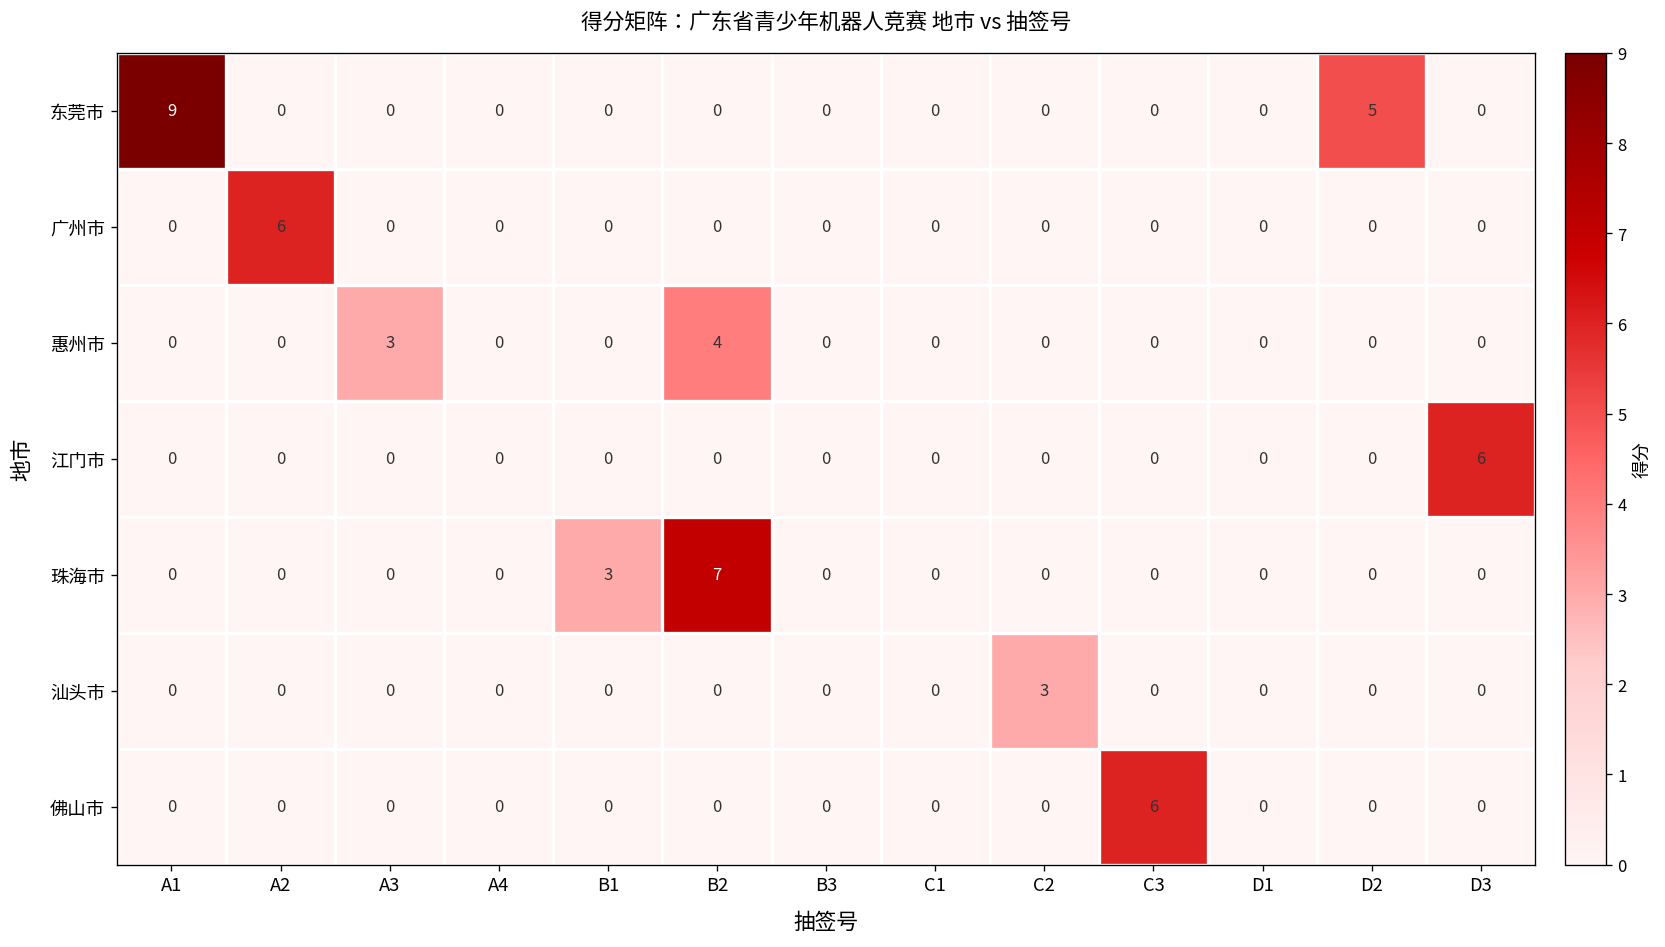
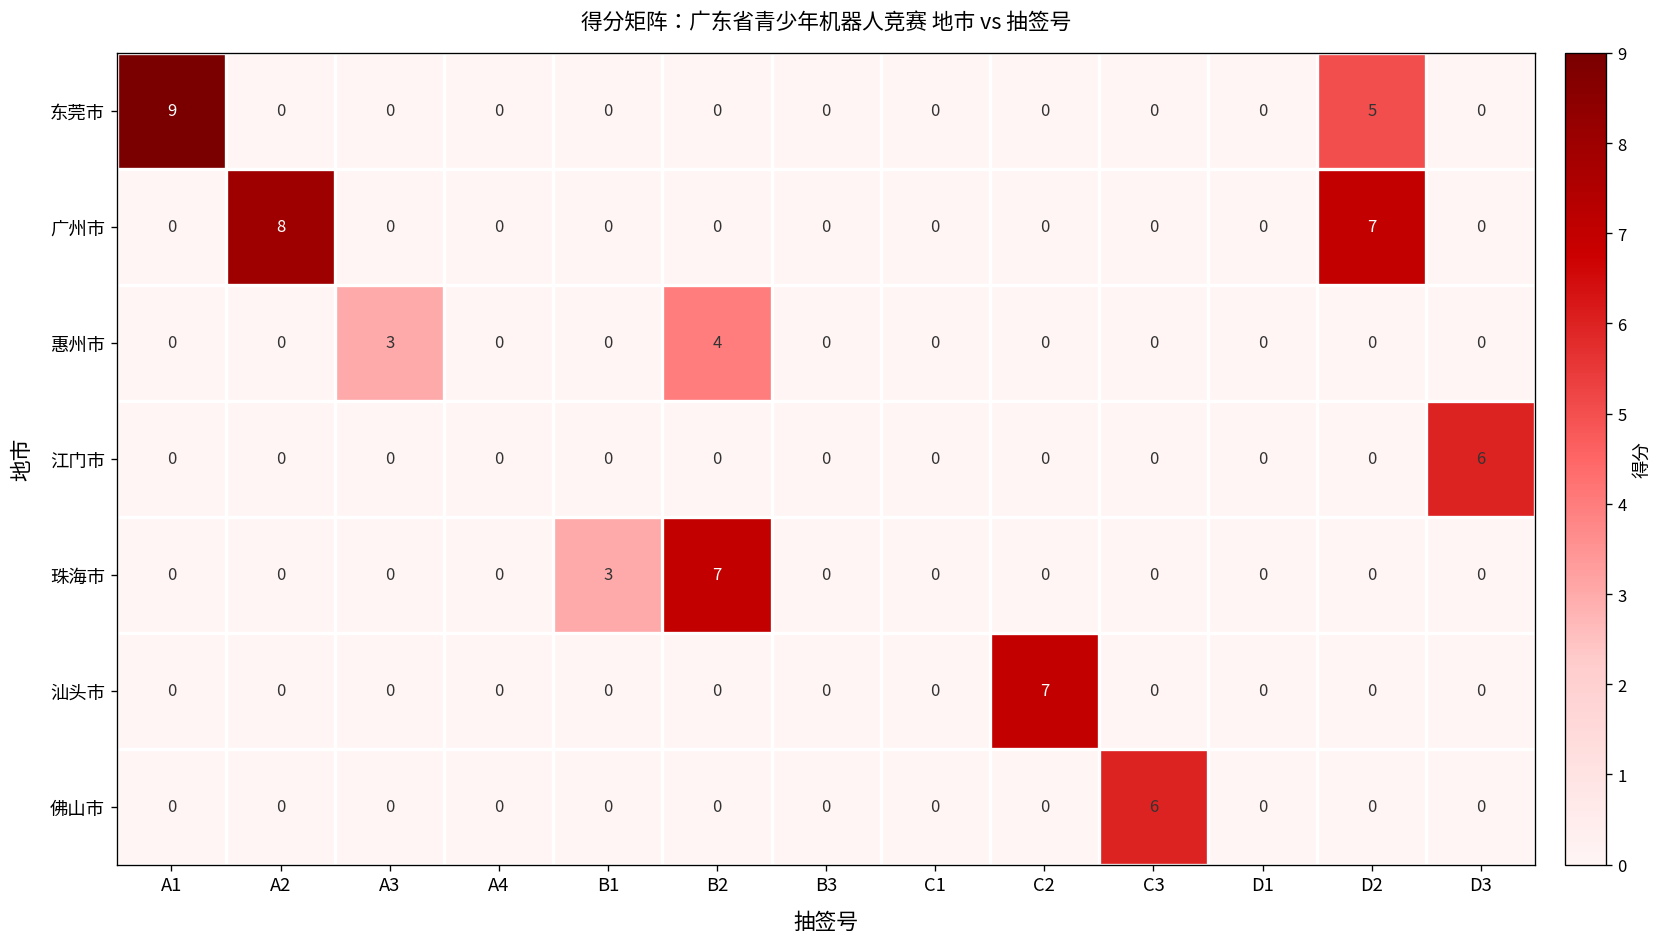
  {
    "东莞市": {
      "A1": 9,
      "A2": 0,
      "A3": 0,
      "A4": 0,
      "B1": 0,
      "B2": 0,
      "B3": 0,
      "C1": 0,
      "C2": 0,
      "C3": 0,
      "D1": 0,
      "D2": 5,
      "D3": 0
    },
    "广州市": {
      "A1": 0,
-     "A2": 6,
+     "A2": 8,
      "A3": 0,
      "A4": 0,
      "B1": 0,
      "B2": 0,
      "B3": 0,
      "C1": 0,
      "C2": 0,
      "C3": 0,
      "D1": 0,
-     "D2": 0,
+     "D2": 7,
      "D3": 0
    },
    "惠州市": {
      "A1": 0,
      "A2": 0,
      "A3": 3,
      "A4": 0,
      "B1": 0,
      "B2": 4,
      "B3": 0,
      "C1": 0,
      "C2": 0,
      "C3": 0,
      "D1": 0,
      "D2": 0,
      "D3": 0
    },
    "江门市": {
      "A1": 0,
      "A2": 0,
      "A3": 0,
      "A4": 0,
      "B1": 0,
      "B2": 0,
      "B3": 0,
      "C1": 0,
      "C2": 0,
      "C3": 0,
      "D1": 0,
      "D2": 0,
      "D3": 6
    },
    "珠海市": {
      "A1": 0,
      "A2": 0,
      "A3": 0,
      "A4": 0,
      "B1": 3,
      "B2": 7,
      "B3": 0,
      "C1": 0,
      "C2": 0,
      "C3": 0,
      "D1": 0,
      "D2": 0,
      "D3": 0
    },
    "汕头市": {
      "A1": 0,
      "A2": 0,
      "A3": 0,
      "A4": 0,
      "B1": 0,
      "B2": 0,
      "B3": 0,
      "C1": 0,
-     "C2": 3,
+     "C2": 7,
      "C3": 0,
      "D1": 0,
      "D2": 0,
      "D3": 0
    },
    "佛山市": {
      "A1": 0,
      "A2": 0,
      "A3": 0,
      "A4": 0,
      "B1": 0,
      "B2": 0,
      "B3": 0,
      "C1": 0,
      "C2": 0,
      "C3": 6,
      "D1": 0,
      "D2": 0,
      "D3": 0
    }
  }
